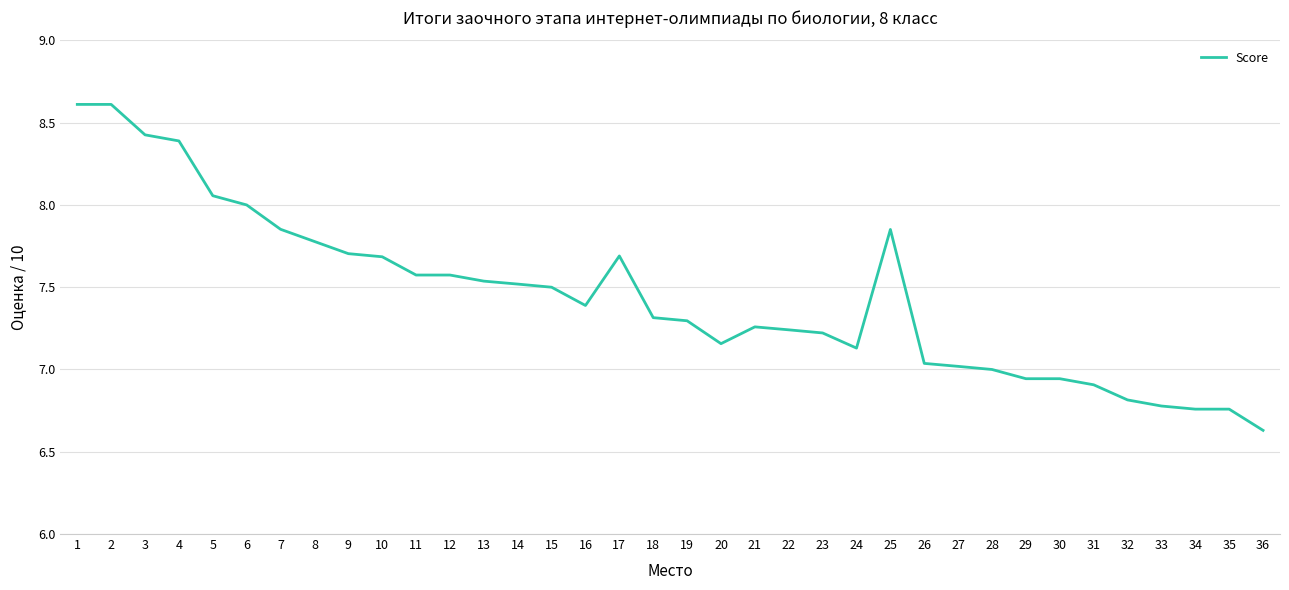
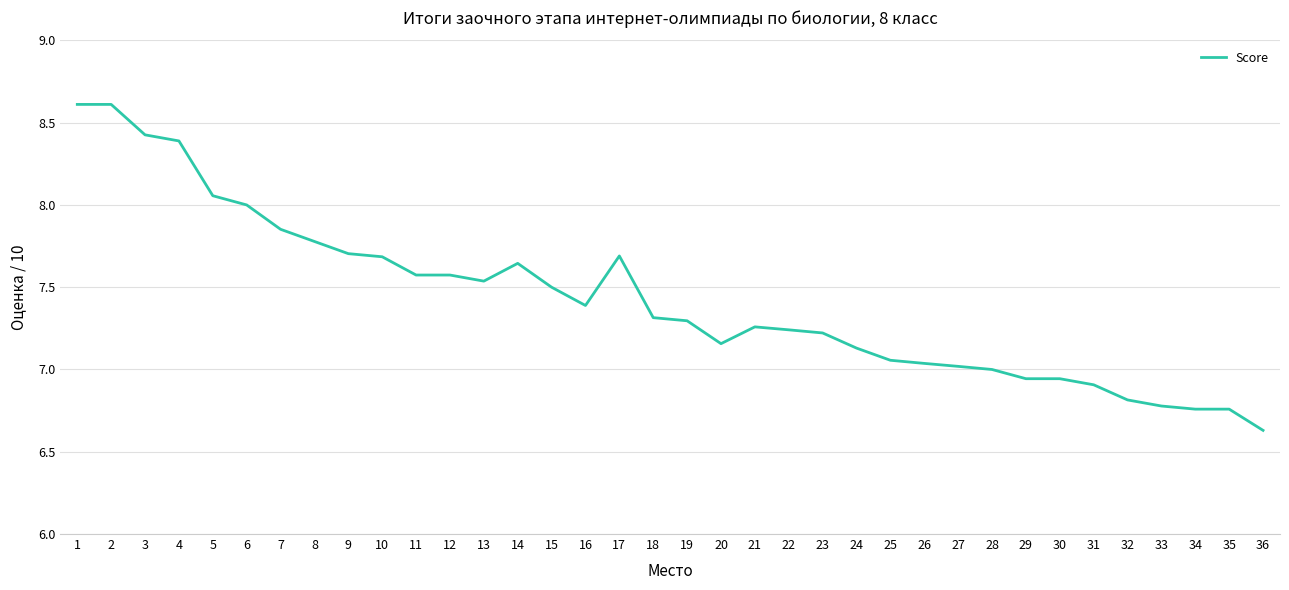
  {
    "1": 8.61,
    "2": 8.61,
    "3": 8.43,
    "4": 8.39,
    "5": 8.06,
    "6": 8.00,
    "7": 7.85,
    "8": 7.78,
    "9": 7.70,
    "10": 7.69,
    "11": 7.57,
    "12": 7.57,
    "13": 7.54,
-   "14": 7.52,
+   "14": 7.65,
    "15": 7.50,
    "16": 7.39,
    "17": 7.69,
    "18": 7.32,
    "19": 7.30,
    "20": 7.16,
    "21": 7.26,
    "22": 7.24,
    "23": 7.22,
    "24": 7.13,
-   "25": 7.85,
+   "25": 7.06,
    "26": 7.04,
    "27": 7.02,
    "28": 7.00,
    "29": 6.94,
    "30": 6.94,
    "31": 6.91,
    "32": 6.82,
    "33": 6.78,
    "34": 6.76,
    "35": 6.76,
    "36": 6.63
  }
